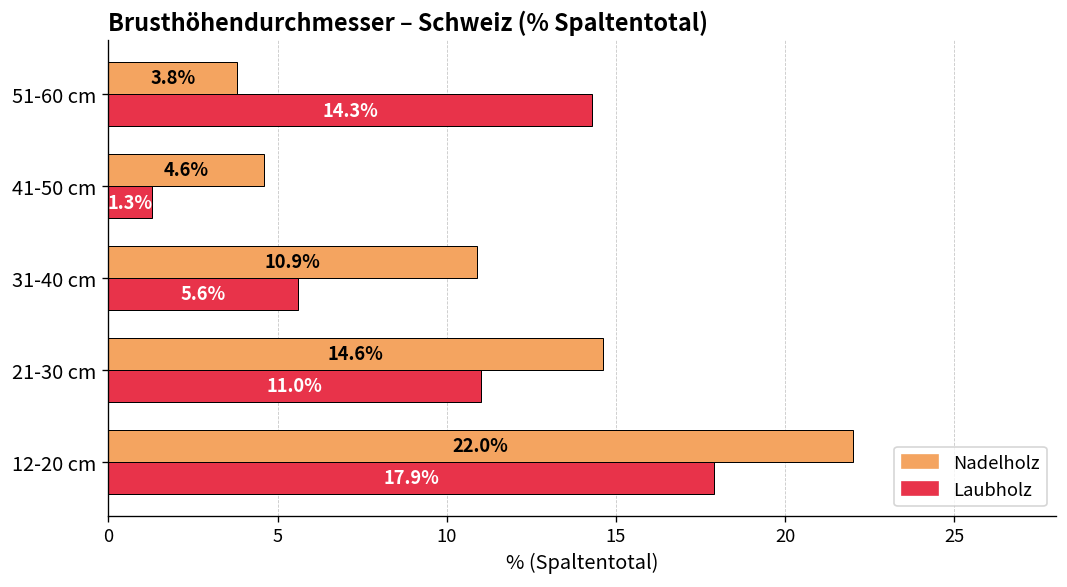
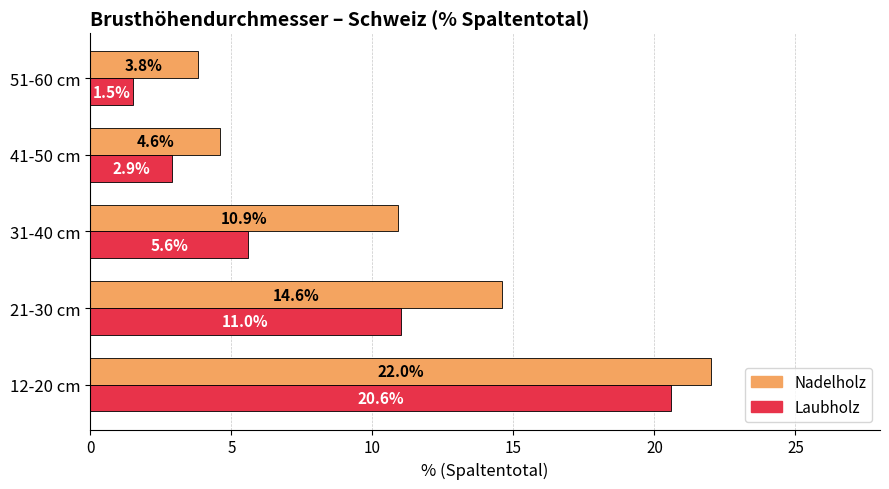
  {
    "Nadelholz": {
      "51-60 cm": "3.8%",
      "41-50 cm": "4.6%",
      "31-40 cm": "10.9%",
      "21-30 cm": "14.6%",
      "12-20 cm": "22.0%"
    },
    "Laubholz": {
-     "51-60 cm": "14.3%",
-     "41-50 cm": "1.3%",
+     "51-60 cm": "1.5%",
+     "41-50 cm": "2.9%",
      "31-40 cm": "5.6%",
      "21-30 cm": "11.0%",
-     "12-20 cm": "17.9%"
+     "12-20 cm": "20.6%"
    }
  }
